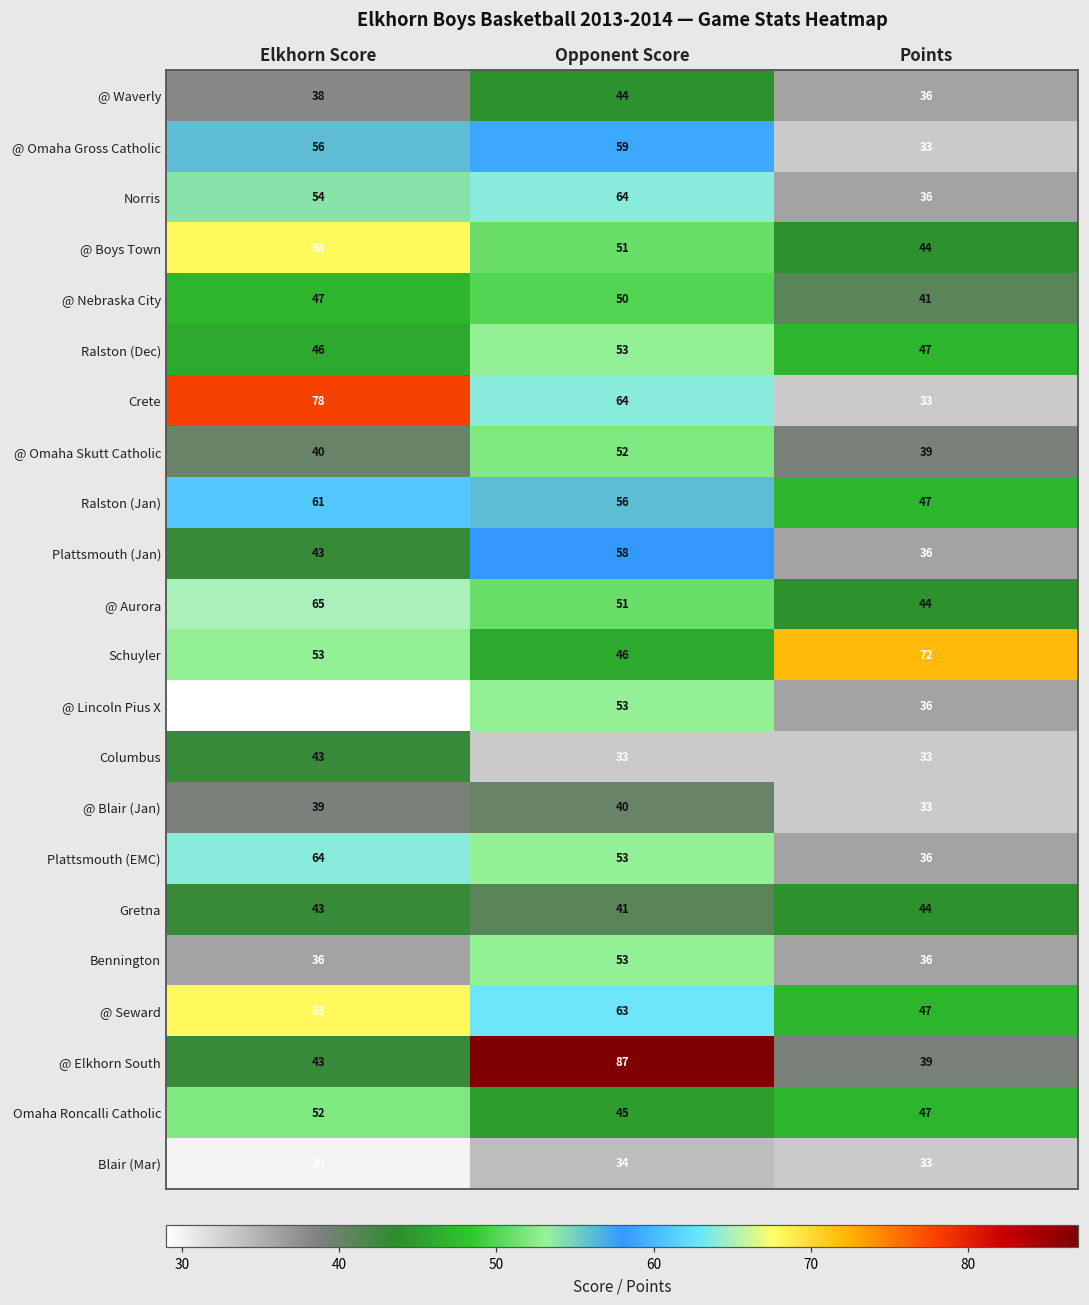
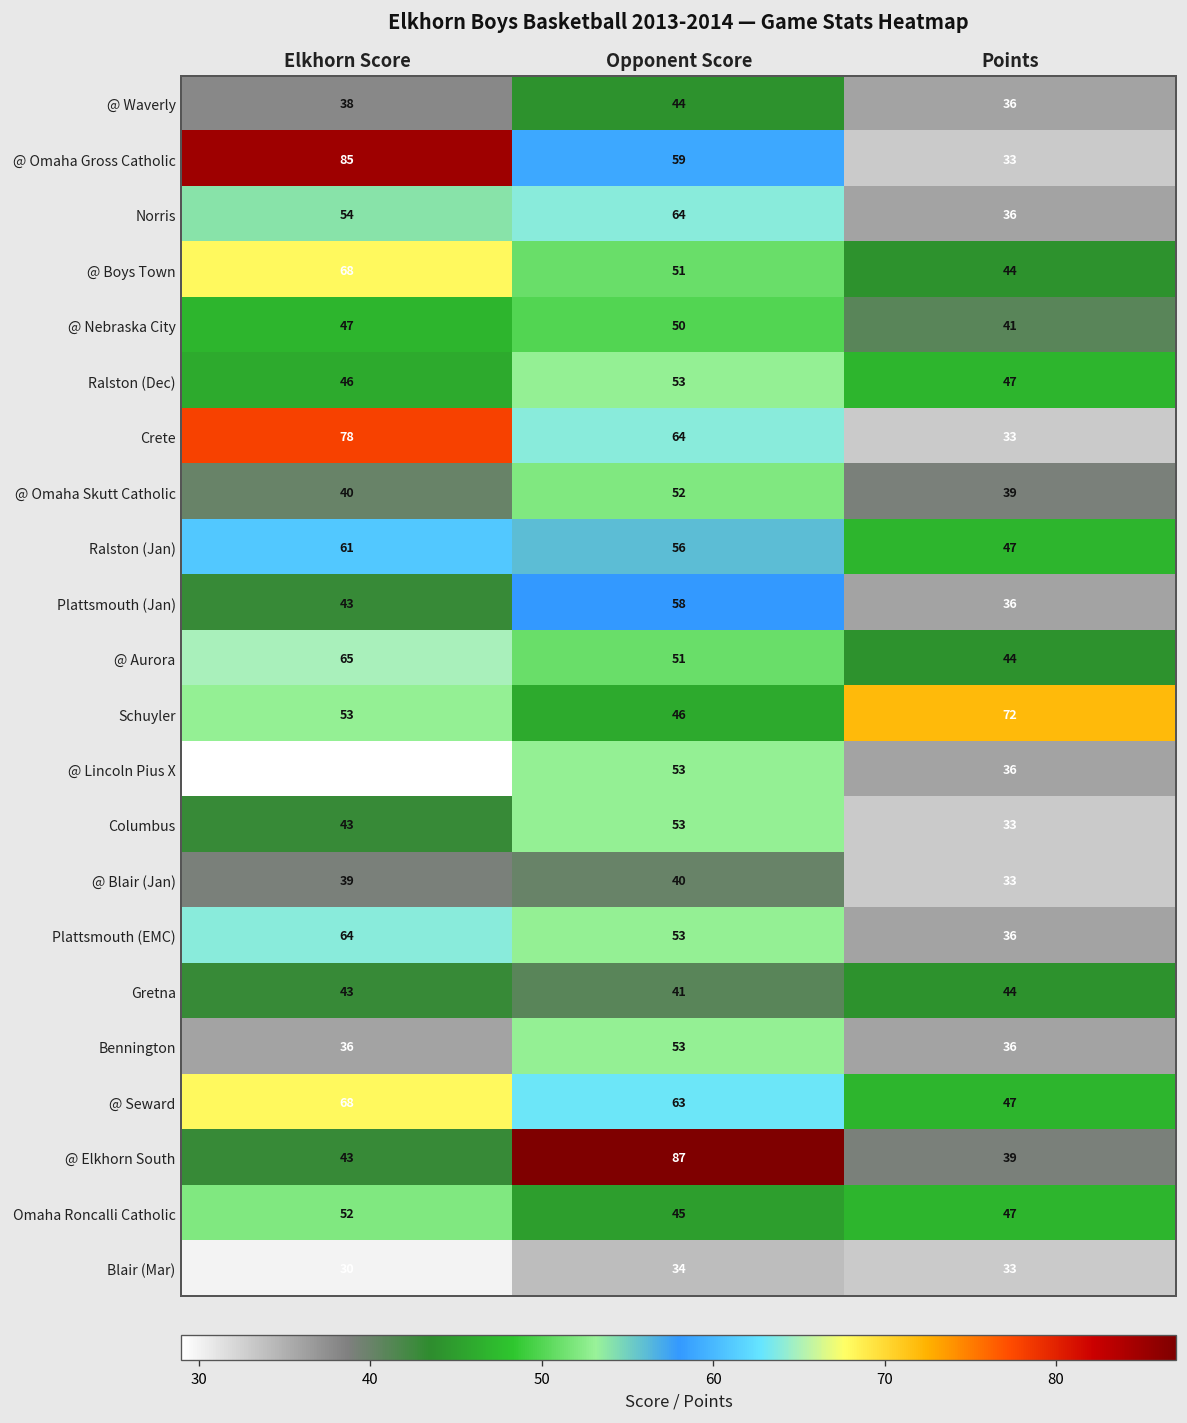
  {
    "@ Waverly": {
      "Elkhorn Score": 38,
      "Opponent Score": 44,
      "Points": 36
    },
    "@ Omaha Gross Catholic": {
-     "Elkhorn Score": 56,
+     "Elkhorn Score": 85,
      "Opponent Score": 59,
      "Points": 33
    },
    "Norris": {
      "Elkhorn Score": 54,
      "Opponent Score": 64,
      "Points": 36
    },
    "@ Boys Town": {
      "Elkhorn Score": 68,
      "Opponent Score": 51,
      "Points": 44
    },
    "@ Nebraska City": {
      "Elkhorn Score": 47,
      "Opponent Score": 50,
      "Points": 41
    },
    "Ralston (Dec)": {
      "Elkhorn Score": 46,
      "Opponent Score": 53,
      "Points": 47
    },
    "Crete": {
      "Elkhorn Score": 78,
      "Opponent Score": 64,
      "Points": 33
    },
    "@ Omaha Skutt Catholic": {
      "Elkhorn Score": 40,
      "Opponent Score": 52,
      "Points": 39
    },
    "Ralston (Jan)": {
      "Elkhorn Score": 61,
      "Opponent Score": 56,
      "Points": 47
    },
    "Plattsmouth (Jan)": {
      "Elkhorn Score": 43,
      "Opponent Score": 58,
      "Points": 36
    },
    "@ Aurora": {
      "Elkhorn Score": 65,
      "Opponent Score": 51,
      "Points": 44
    },
    "Schuyler": {
      "Elkhorn Score": 53,
      "Opponent Score": 46,
      "Points": 72
    },
    "@ Lincoln Pius X": {
      "Opponent Score": 53,
      "Points": 36
    },
    "Columbus": {
      "Elkhorn Score": 43,
-     "Opponent Score": 33,
+     "Opponent Score": 53,
      "Points": 33
    },
    "@ Blair (Jan)": {
      "Elkhorn Score": 39,
      "Opponent Score": 40,
      "Points": 33
    },
    "Plattsmouth (EMC)": {
      "Elkhorn Score": 64,
      "Opponent Score": 53,
      "Points": 36
    },
    "Gretna": {
      "Elkhorn Score": 43,
      "Opponent Score": 41,
      "Points": 44
    },
    "Bennington": {
      "Elkhorn Score": 36,
      "Opponent Score": 53,
      "Points": 36
    },
    "@ Seward": {
      "Elkhorn Score": 68,
      "Opponent Score": 63,
      "Points": 47
    },
    "@ Elkhorn South": {
      "Elkhorn Score": 43,
      "Opponent Score": 87,
      "Points": 39
    },
    "Omaha Roncalli Catholic": {
      "Elkhorn Score": 52,
      "Opponent Score": 45,
      "Points": 47
    },
    "Blair (Mar)": {
      "Opponent Score": 34,
      "Points": 33
    }
  }
